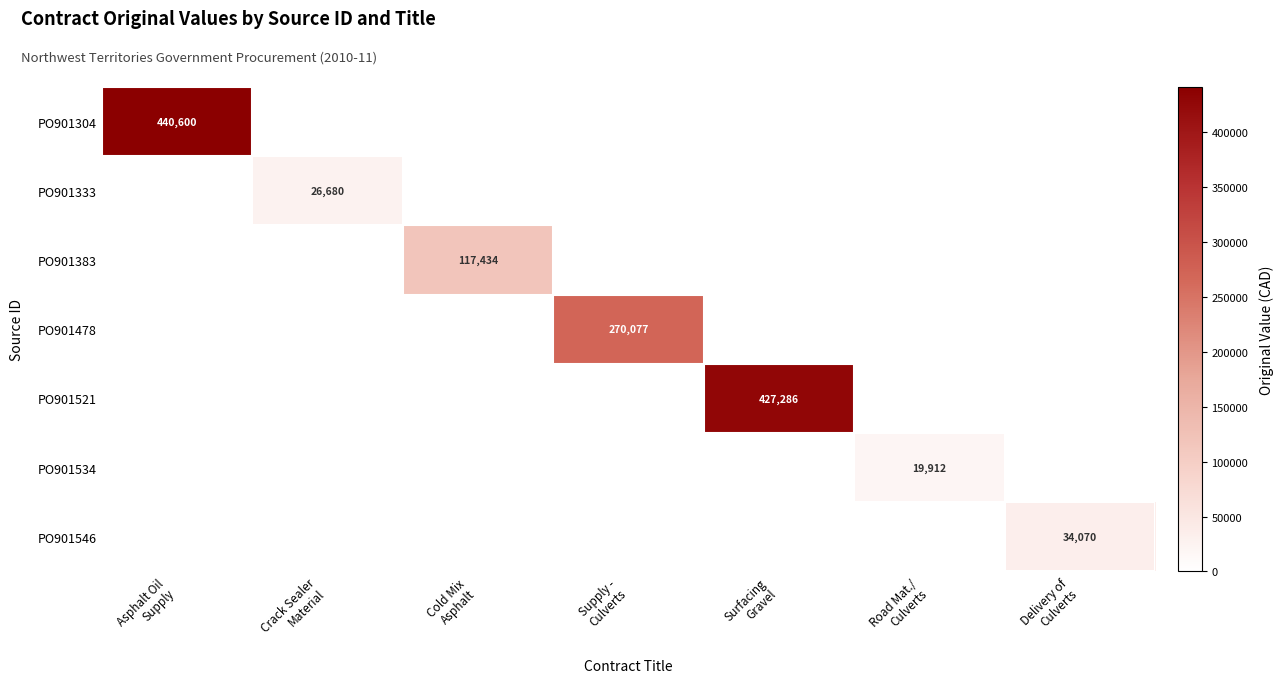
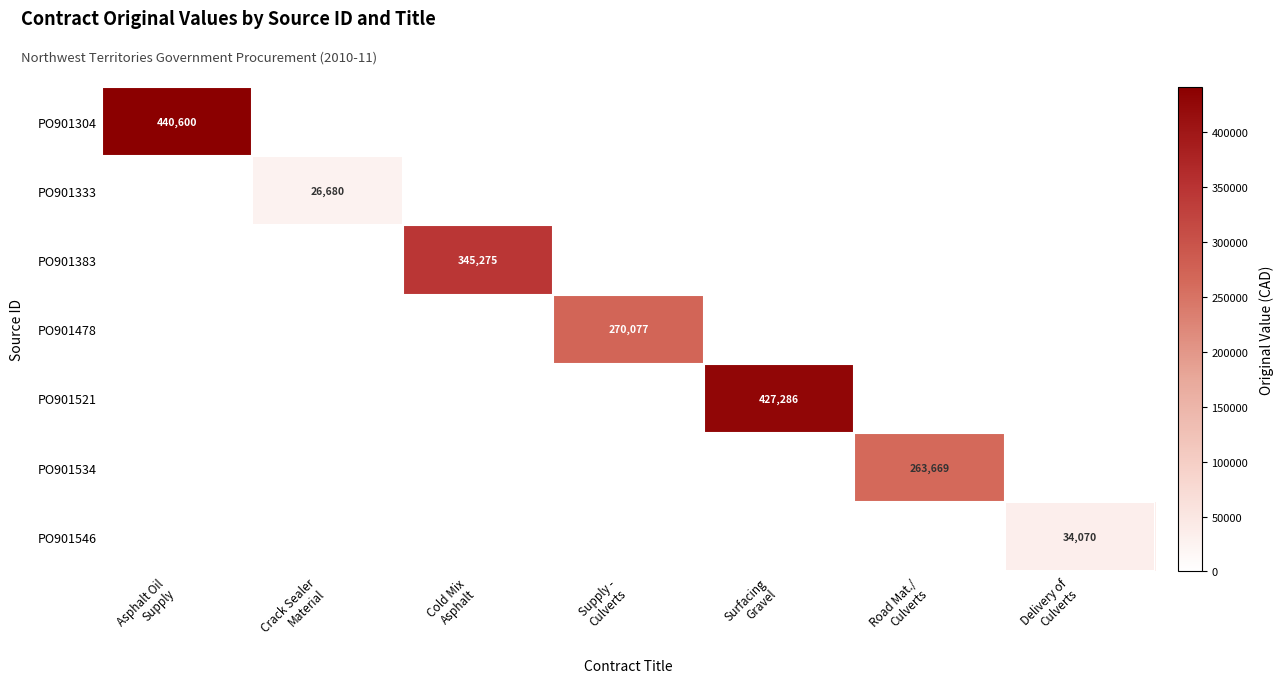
  {
    "PO901304": {
      "Asphalt Oil Supply": "440,600"
    },
    "PO901333": {
      "Crack Sealer Material": "26,680"
    },
    "PO901383": {
-     "Cold Mix Asphalt": "117,434"
+     "Cold Mix Asphalt": "345,275"
    },
    "PO901478": {
      "Supply - Culverts": "270,077"
    },
    "PO901521": {
      "Surfacing Gravel": "427,286"
    },
    "PO901534": {
-     "Road Mat./ Culverts": "19,912"
+     "Road Mat./ Culverts": "263,669"
    },
    "PO901546": {
      "Delivery of Culverts": "34,070"
    }
  }
